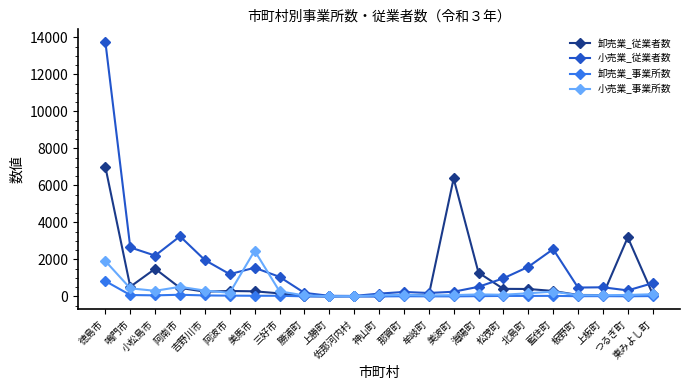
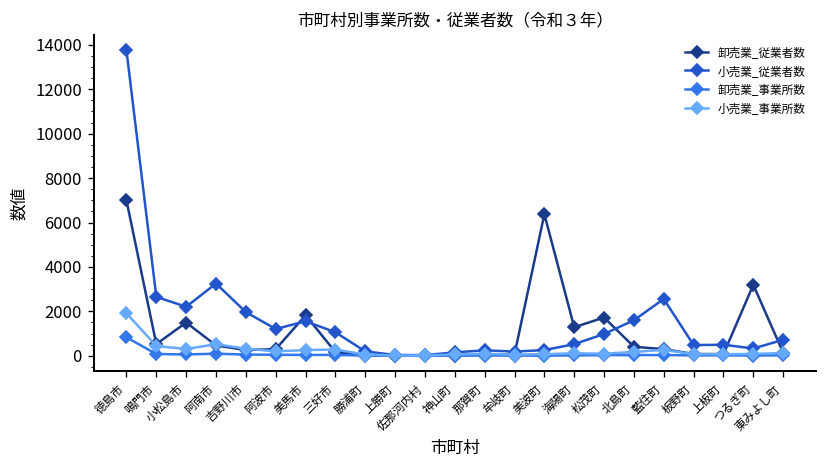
  {
    "卸売業_従業者数": {
      "徳島市": 7000,
      "小松島市": 1500,
-     "美馬市": 300,
+     "美馬市": 1800,
      "美波町": 6400,
      "海陽町": 1300,
-     "松茂町": 400,
+     "松茂町": 1700,
      "北島町": 400,
      "つるぎ町": 3200
    },
    "小売業_事業所数": {
      "徳島市": 1900,
      "小松島市": 300,
-     "美馬市": 2500,
+     "美馬市": 300,
      "北島町": 200
    }
  }
